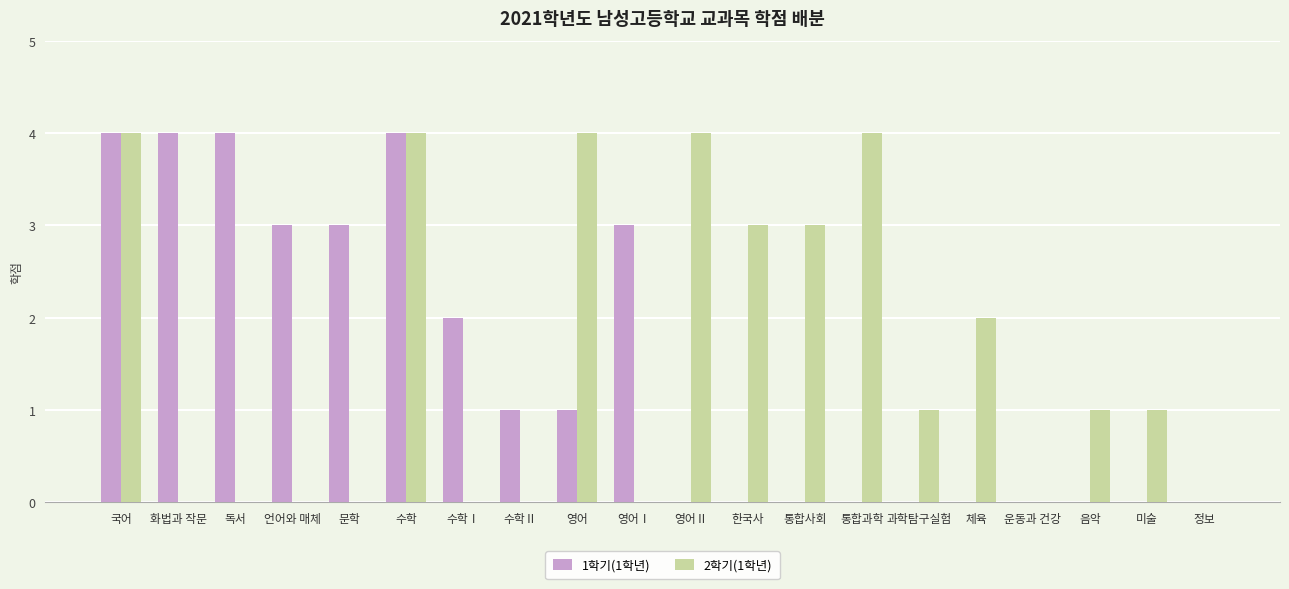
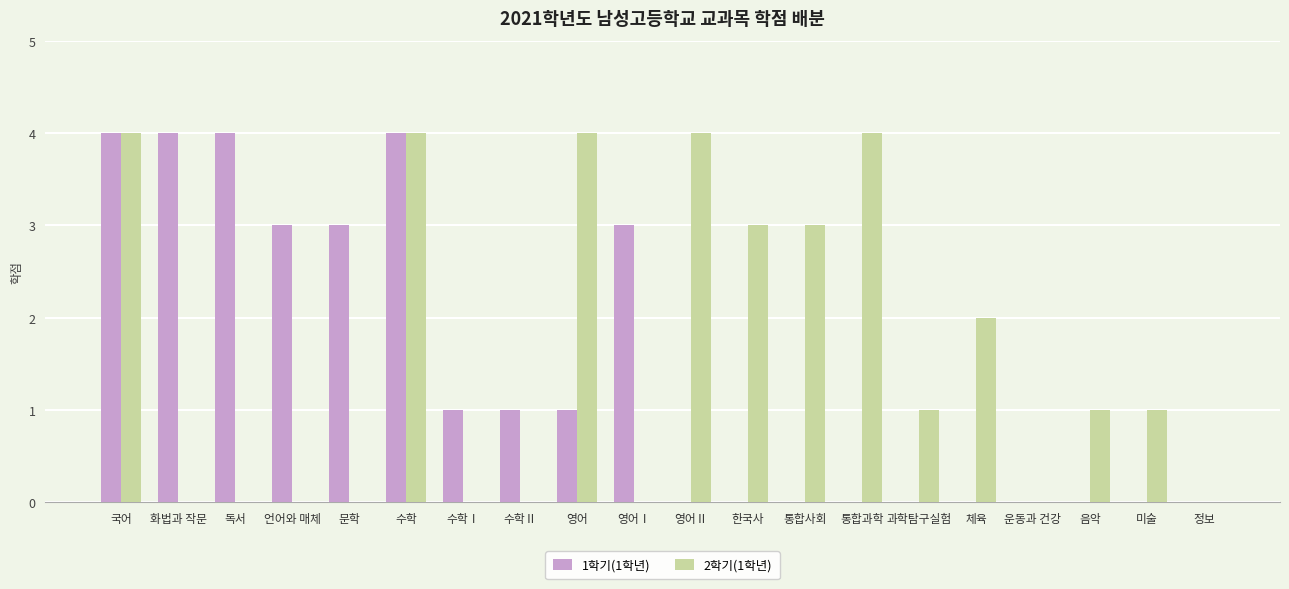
  {
    "1학기(1학년)": {
      "국어": 4,
      "화법과 작문": 4,
      "독서": 4,
      "언어와 매체": 3,
      "문학": 3,
      "수학": 4,
-     "수학Ⅰ": 2,
+     "수학Ⅰ": 1,
      "수학Ⅱ": 1,
      "영어": 1,
      "영어Ⅰ": 3,
      "영어Ⅱ": 0,
      "한국사": 0,
      "통합사회": 0,
      "통합과학": 0,
      "과학탐구실험": 0,
      "체육": 0,
      "운동과 건강": 0,
      "음악": 0,
      "미술": 0,
      "정보": 0
    },
    "2학기(1학년)": {
      "국어": 4,
      "화법과 작문": 0,
      "독서": 0,
      "언어와 매체": 0,
      "문학": 0,
      "수학": 4,
      "수학Ⅰ": 0,
      "수학Ⅱ": 0,
      "영어": 4,
      "영어Ⅰ": 0,
      "영어Ⅱ": 4,
      "한국사": 3,
      "통합사회": 3,
      "통합과학": 4,
      "과학탐구실험": 1,
      "체육": 2,
      "운동과 건강": 0,
      "음악": 1,
      "미술": 1,
      "정보": 0
    }
  }
